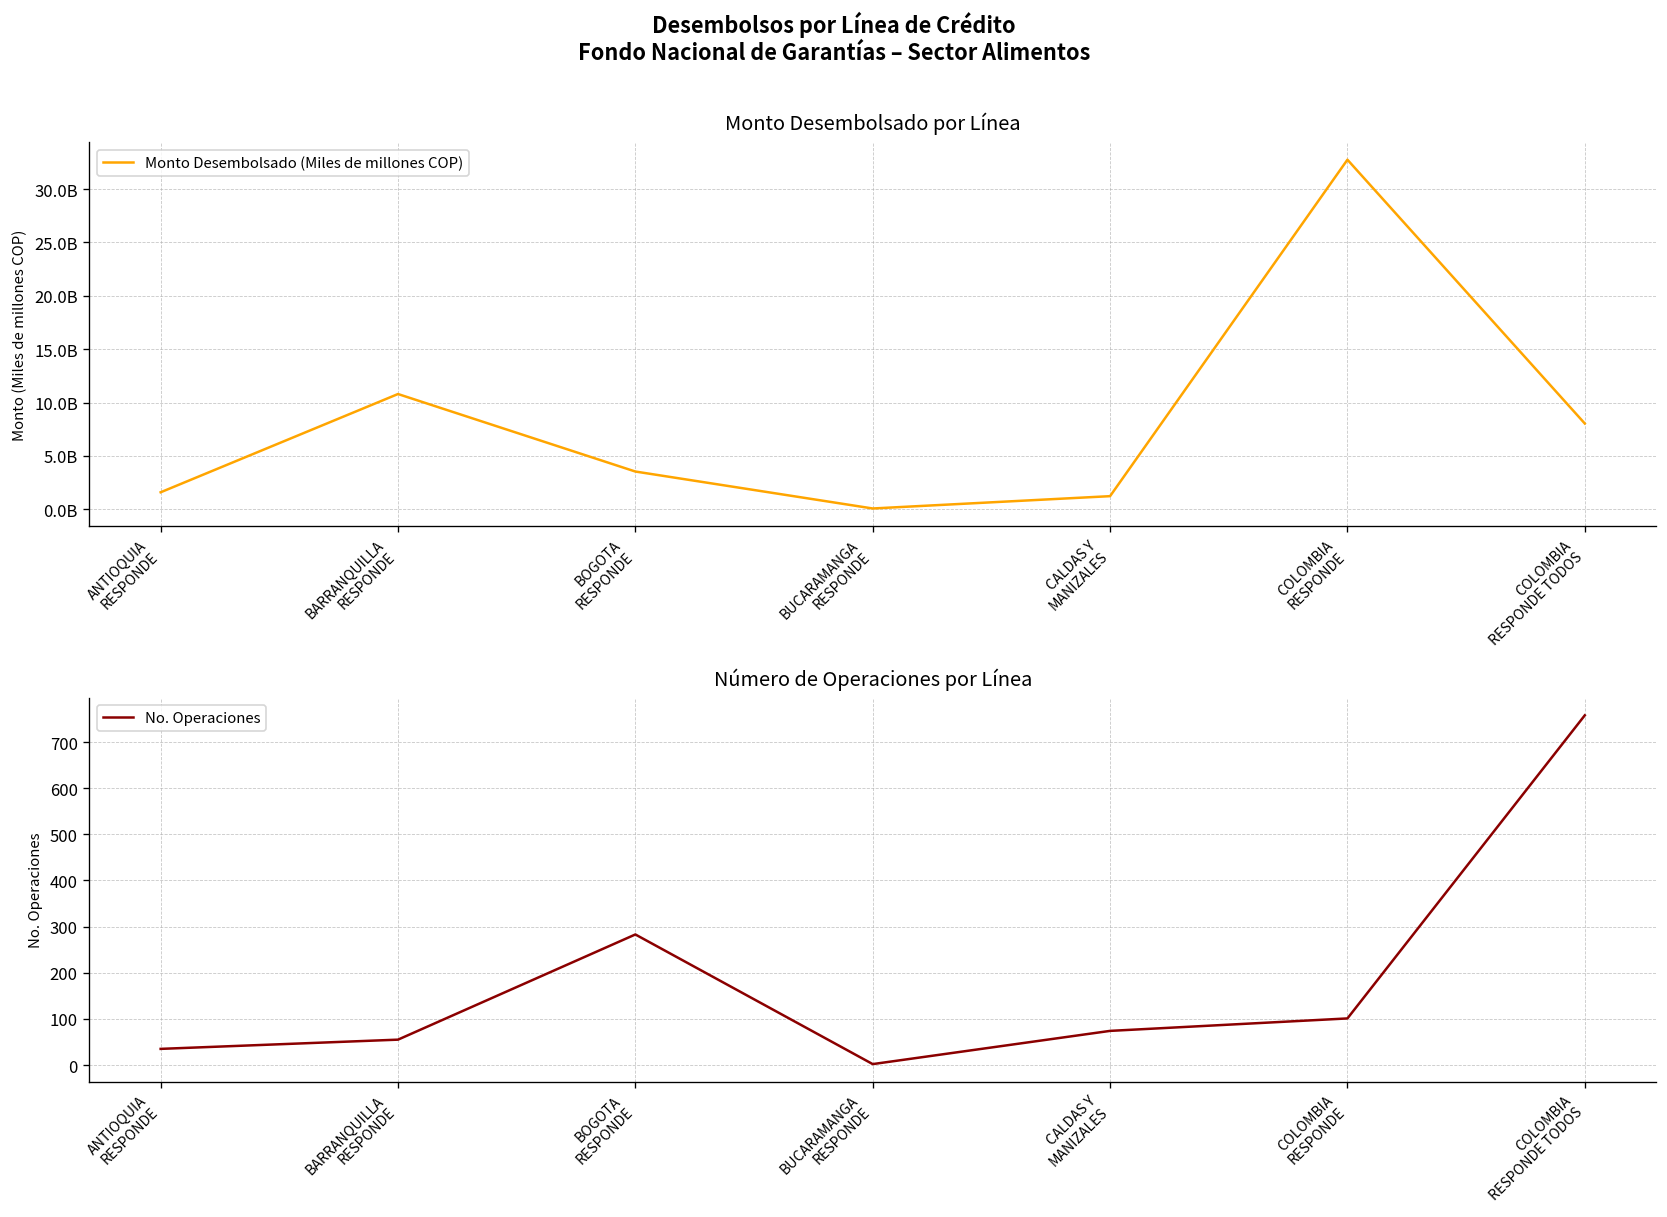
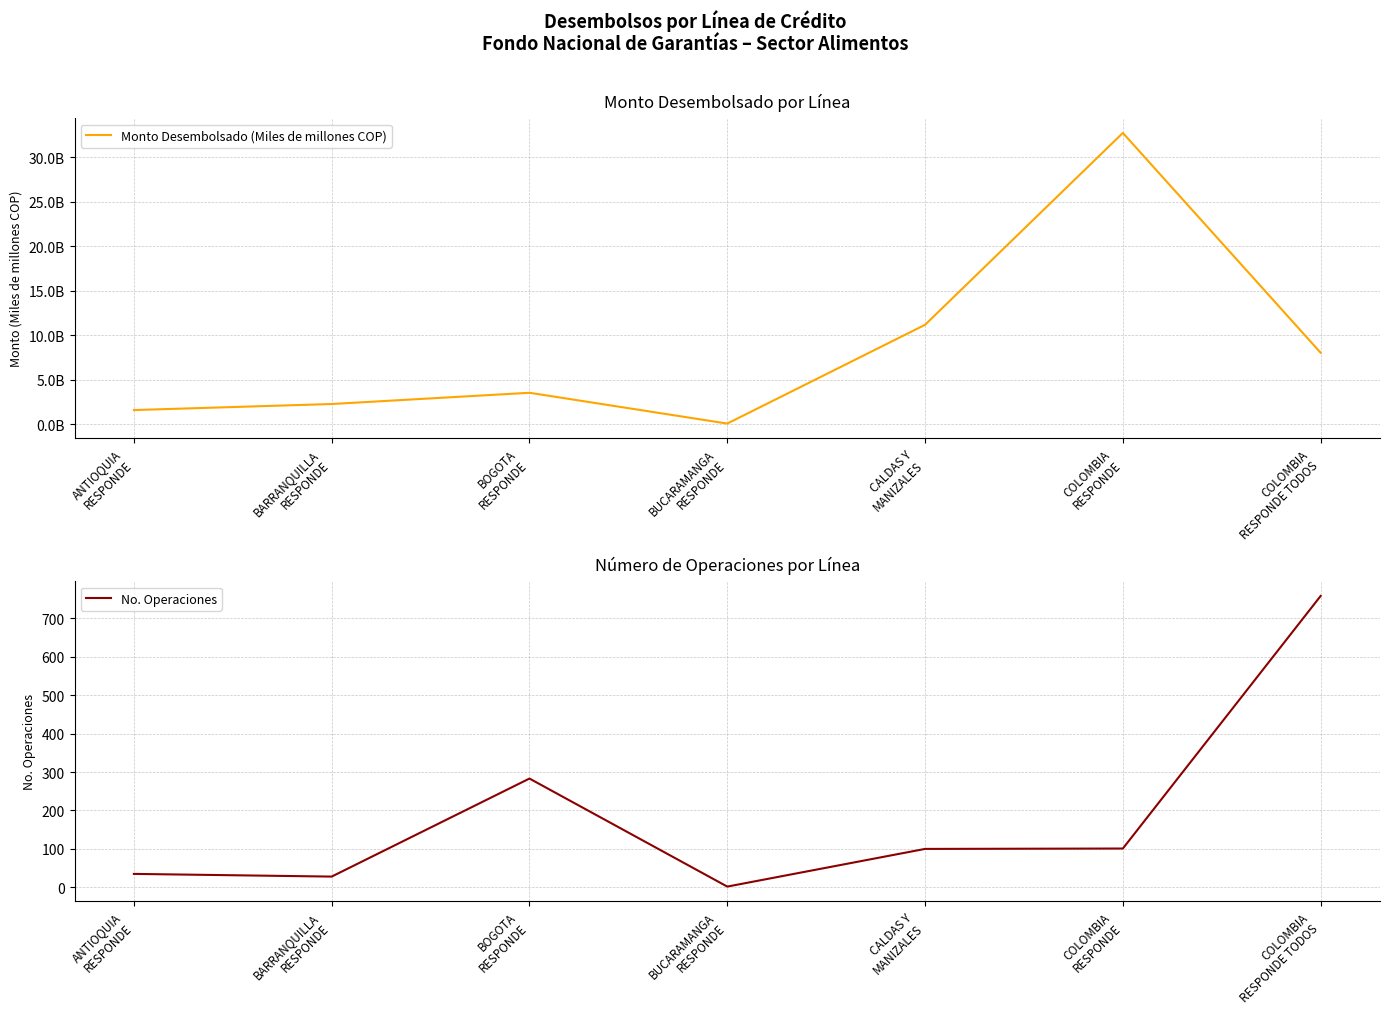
  {
    "Monto Desembolsado por Línea": {
      "ANTIOQUIA RESPONDE": 2000000000,
-     "BARRANQUILLA RESPONDE": 11000000000,
+     "BARRANQUILLA RESPONDE": 2000000000,
      "BOGOTA RESPONDE": 4000000000,
      "BUCARAMANGA RESPONDE": 0,
-     "CALDAS Y MANIZALES": 1000000000,
+     "CALDAS Y MANIZALES": 11000000000,
      "COLOMBIA RESPONDE": 33000000000,
      "COLOMBIA RESPONDE TODOS": 8000000000
    },
    "Número de Operaciones por Línea": {
      "ANTIOQUIA RESPONDE": 40,
-     "BARRANQUILLA RESPONDE": 60,
+     "BARRANQUILLA RESPONDE": 30,
      "BOGOTA RESPONDE": 280,
      "BUCARAMANGA RESPONDE": 0,
-     "CALDAS Y MANIZALES": 70,
+     "CALDAS Y MANIZALES": 100,
      "COLOMBIA RESPONDE": 100,
      "COLOMBIA RESPONDE TODOS": 760
    }
  }
